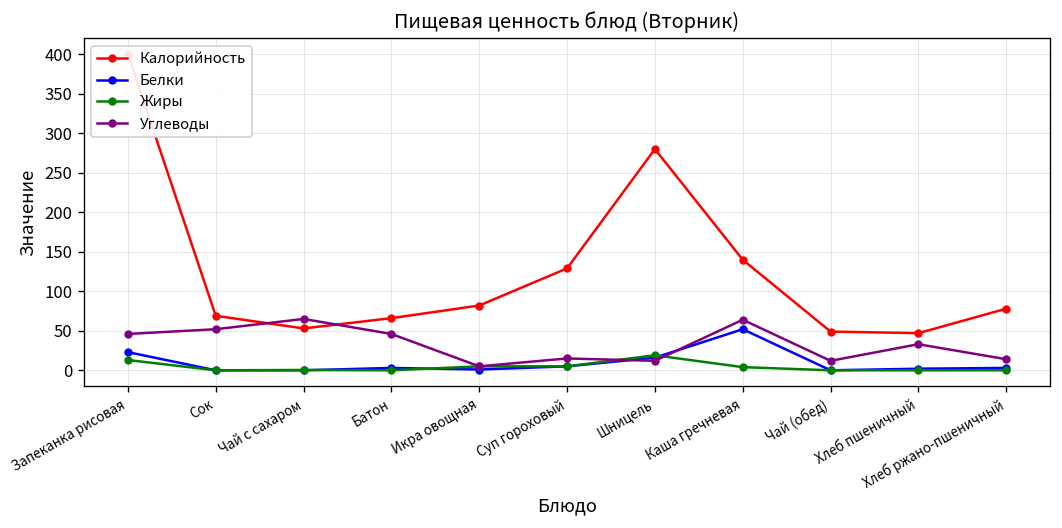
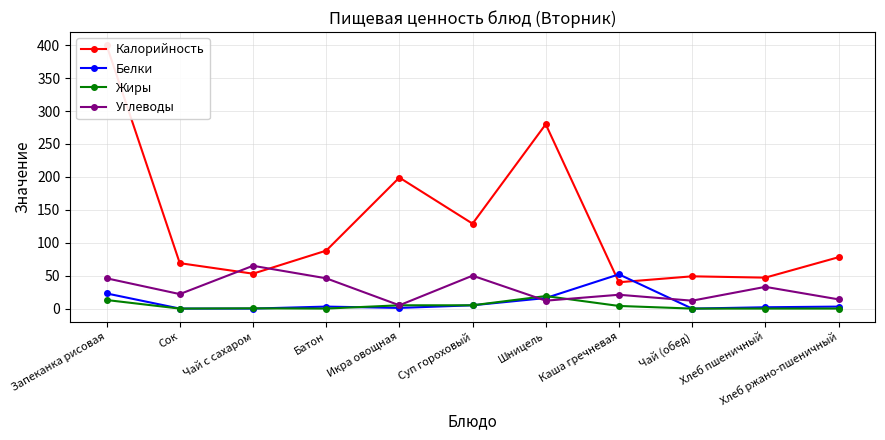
  {
    "Калорийность": {
      "Сок": 70,
      "Чай с сахаром": 50,
-     "Батон": 70,
-     "Икра овощная": 80,
+     "Батон": 90,
+     "Икра овощная": 200,
      "Суп гороховый": 130,
      "Шницель": 280,
-     "Каша гречневая": 140,
+     "Каша гречневая": 40,
      "Чай (обед)": 50,
      "Хлеб пшеничный": 50,
      "Хлеб ржано-пшеничный": 80
    },
    "Белки": {
      "Запеканка рисовая": 20,
      "Икра овощная": 0,
      "Каша гречневая": 50
    },
    "Жиры": {
      "Запеканка рисовая": 10,
      "Каша гречневая": 0
    },
    "Углеводы": {
      "Запеканка рисовая": 50,
-     "Сок": 50,
+     "Сок": 20,
      "Чай с сахаром": 70,
      "Батон": 50,
-     "Суп гороховый": 20,
+     "Суп гороховый": 50,
      "Шницель": 10,
-     "Каша гречневая": 60,
+     "Каша гречневая": 20,
      "Чай (обед)": 10,
      "Хлеб пшеничный": 30,
      "Хлеб ржано-пшеничный": 10
    }
  }
